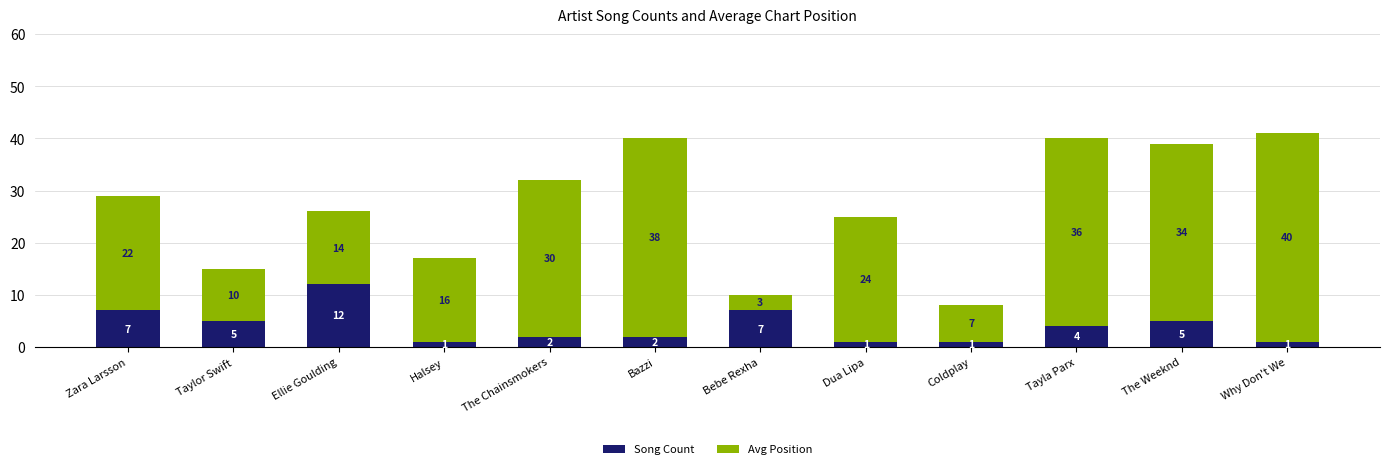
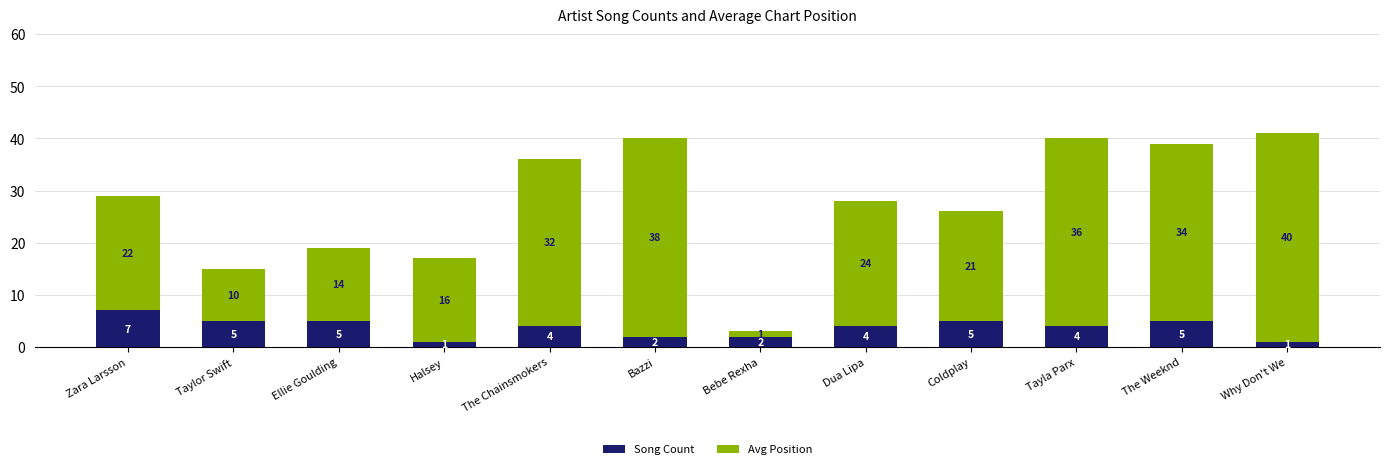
  {
    "Song Count": {
      "Zara Larsson": 7,
      "Taylor Swift": 5,
-     "Ellie Goulding": 12,
+     "Ellie Goulding": 5,
      "Halsey": 1,
-     "The Chainsmokers": 2,
+     "The Chainsmokers": 4,
      "Bazzi": 2,
-     "Bebe Rexha": 7,
-     "Dua Lipa": 1,
-     "Coldplay": 1,
+     "Bebe Rexha": 2,
+     "Dua Lipa": 4,
+     "Coldplay": 5,
      "Tayla Parx": 4,
      "The Weeknd": 5,
      "Why Don't We": 1
    },
    "Avg Position": {
      "Zara Larsson": 22,
      "Taylor Swift": 10,
      "Ellie Goulding": 14,
      "Halsey": 16,
-     "The Chainsmokers": 30,
+     "The Chainsmokers": 32,
      "Bazzi": 38,
-     "Bebe Rexha": 3,
+     "Bebe Rexha": 1,
      "Dua Lipa": 24,
-     "Coldplay": 7,
+     "Coldplay": 21,
      "Tayla Parx": 36,
      "The Weeknd": 34,
      "Why Don't We": 40
    }
  }
